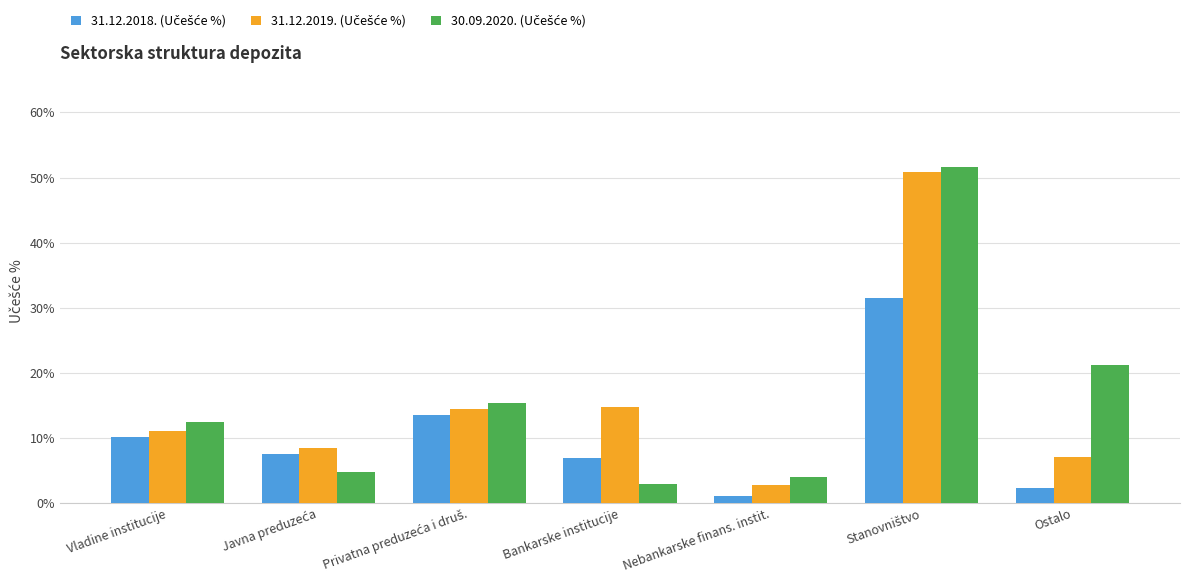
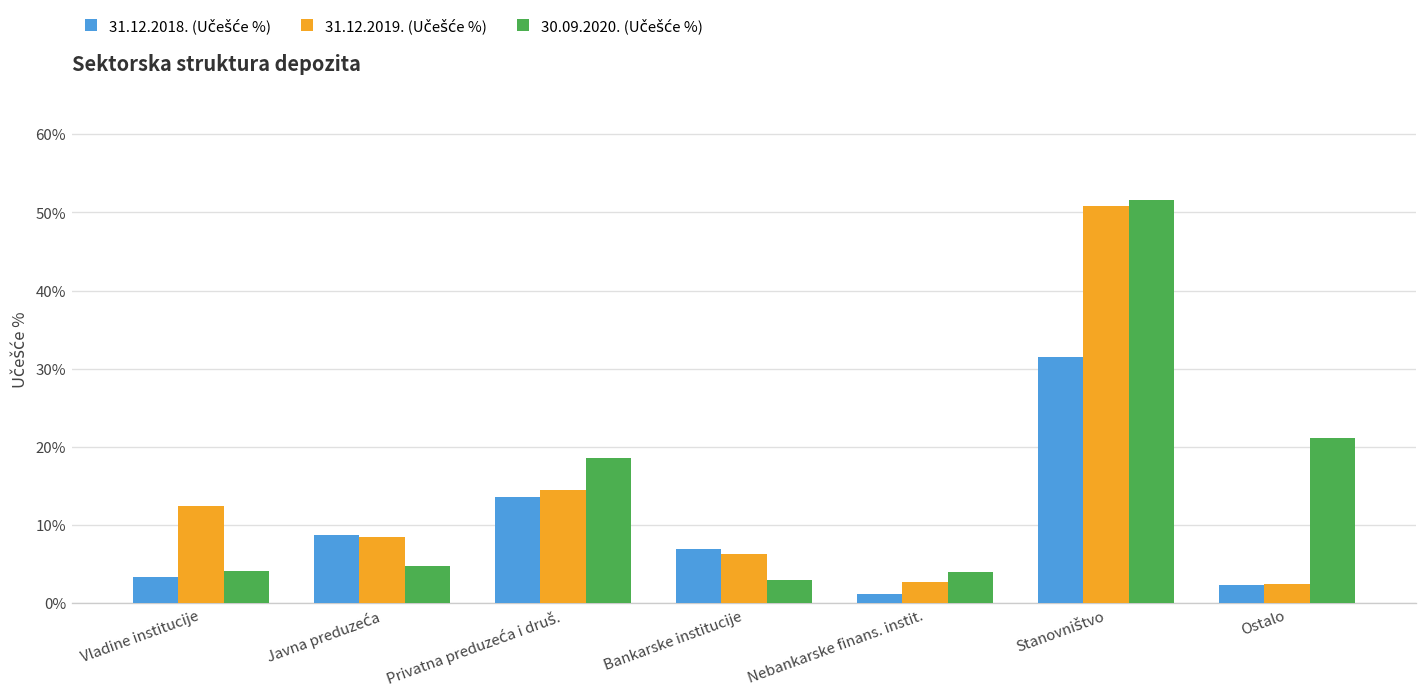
  {
    "31.12.2018. (Učešće %)": {
-     "Vladine institucije": "10%",
-     "Javna preduzeća": "7%",
+     "Vladine institucije": "3%",
+     "Javna preduzeća": "9%",
      "Privatna preduzeća i druš.": "14%",
      "Bankarske institucije": "7%",
      "Nebankarske finans. instit.": "1%",
      "Stanovništvo": "31%",
      "Ostalo": "2%"
    },
    "31.12.2019. (Učešće %)": {
-     "Vladine institucije": "11%",
+     "Vladine institucije": "12%",
      "Javna preduzeća": "9%",
      "Privatna preduzeća i druš.": "14%",
-     "Bankarske institucije": "15%",
+     "Bankarske institucije": "6%",
      "Nebankarske finans. instit.": "3%",
      "Stanovništvo": "51%",
-     "Ostalo": "7%"
+     "Ostalo": "2%"
    },
    "30.09.2020. (Učešće %)": {
-     "Vladine institucije": "12%",
+     "Vladine institucije": "4%",
      "Javna preduzeća": "5%",
-     "Privatna preduzeća i druš.": "15%",
+     "Privatna preduzeća i druš.": "19%",
      "Bankarske institucije": "3%",
      "Nebankarske finans. instit.": "4%",
      "Stanovništvo": "52%",
      "Ostalo": "21%"
    }
  }
